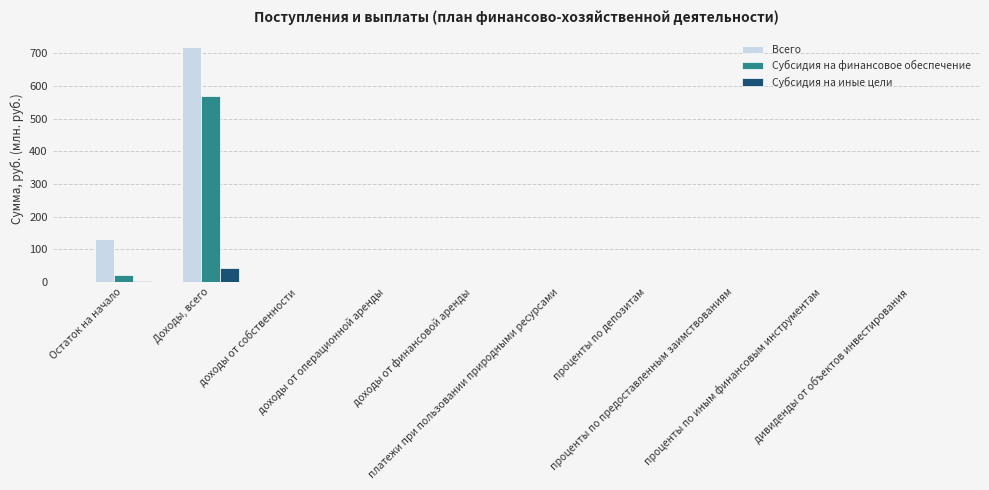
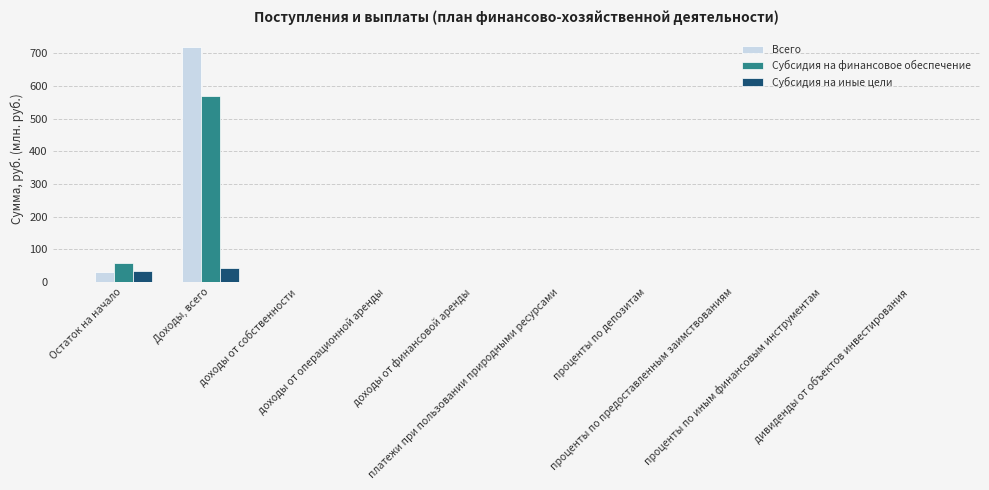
  {
    "Всего": {
-     "Остаток на начало": 130,
+     "Остаток на начало": 30,
      "Доходы, всего": 720,
      "доходы от финансовой аренды": 0,
      "платежи при пользовании природными ресурсами": 0,
      "проценты по депозитам": 0,
      "проценты по предоставленным заимствованиям": 0,
      "проценты по иным финансовым инструментам": 0,
      "дивиденды от объектов инвестирования": 0
    },
    "Субсидия на финансовое обеспечение": {
-     "Остаток на начало": 20,
+     "Остаток на начало": 60,
      "Доходы, всего": 570,
      "доходы от собственности": 0,
      "доходы от операционной аренды": 0,
      "доходы от финансовой аренды": 0,
      "платежи при пользовании природными ресурсами": 0,
      "проценты по депозитам": 0,
      "проценты по предоставленным заимствованиям": 0,
      "проценты по иным финансовым инструментам": 0,
      "дивиденды от объектов инвестирования": 0
    },
    "Субсидия на иные цели": {
-     "Остаток на начало": 0,
+     "Остаток на начало": 30,
      "Доходы, всего": 40,
      "доходы от собственности": 0,
      "доходы от операционной аренды": 0,
      "доходы от финансовой аренды": 0,
      "платежи при пользовании природными ресурсами": 0,
      "проценты по депозитам": 0,
      "проценты по предоставленным заимствованиям": 0,
      "проценты по иным финансовым инструментам": 0,
      "дивиденды от объектов инвестирования": 0
    }
  }
